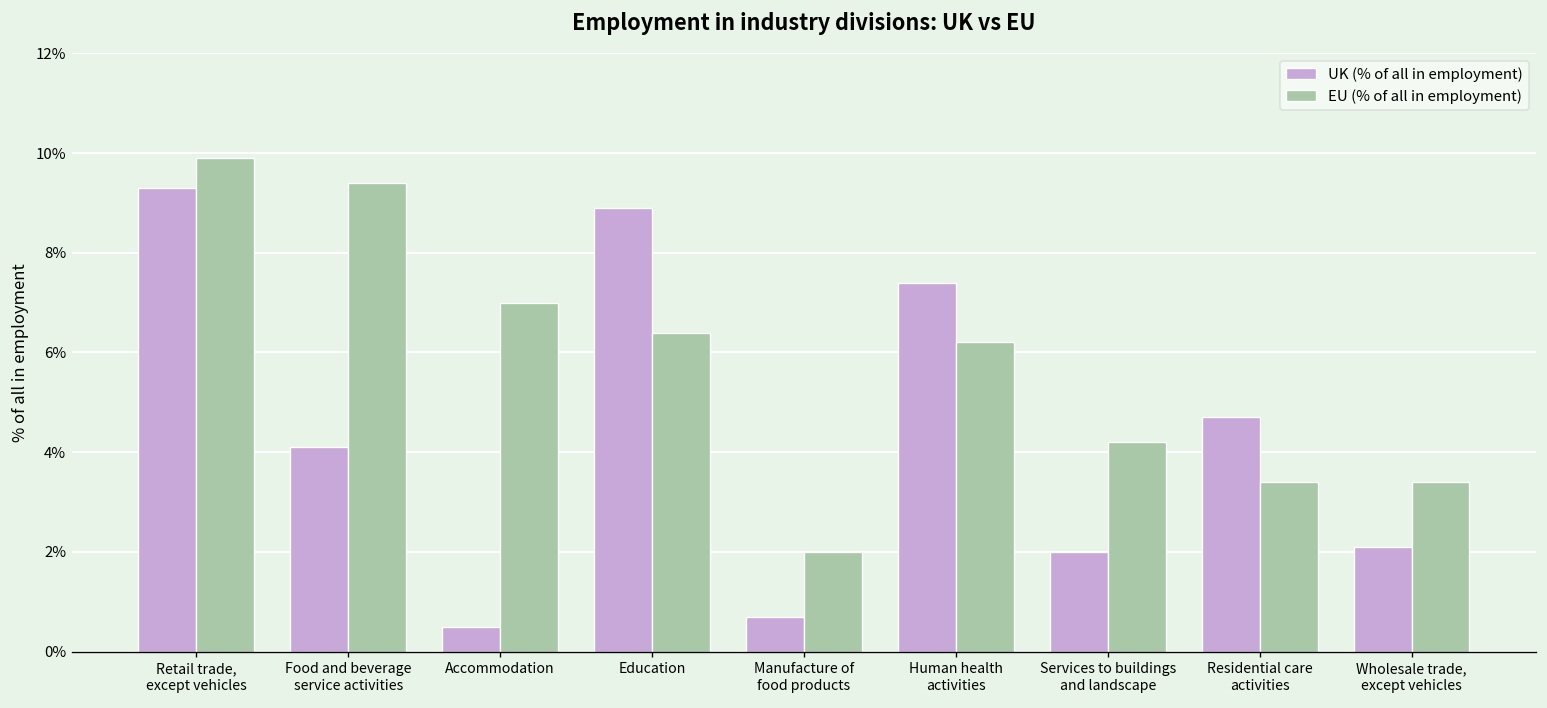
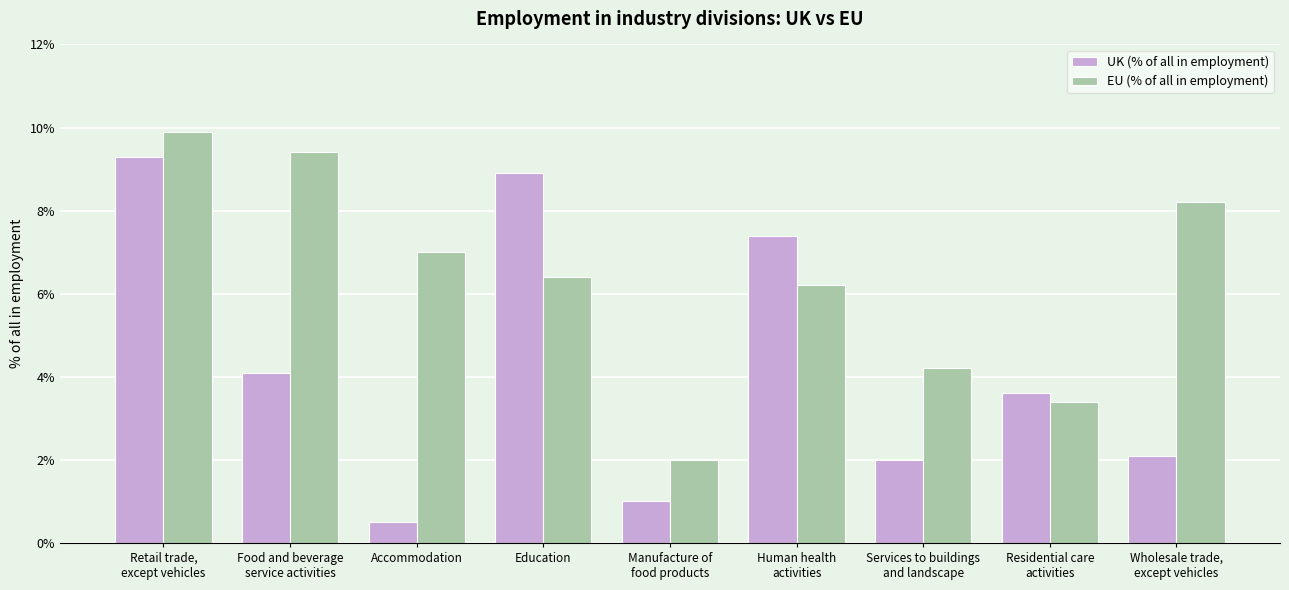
  {
    "UK (% of all in employment)": {
      "Retail trade, except vehicles": "9.3%",
      "Food and beverage service activities": "4.1%",
      "Accommodation": "0.5%",
      "Education": "8.9%",
-     "Manufacture of food products": "0.7%",
+     "Manufacture of food products": "1.0%",
      "Human health activities": "7.4%",
      "Services to buildings and landscape": "2.0%",
-     "Residential care activities": "4.7%",
+     "Residential care activities": "3.6%",
      "Wholesale trade, except vehicles": "2.1%"
    },
    "EU (% of all in employment)": {
      "Retail trade, except vehicles": "9.9%",
      "Food and beverage service activities": "9.4%",
      "Accommodation": "7.0%",
      "Education": "6.4%",
      "Manufacture of food products": "2.0%",
      "Human health activities": "6.2%",
      "Services to buildings and landscape": "4.2%",
      "Residential care activities": "3.4%",
-     "Wholesale trade, except vehicles": "3.4%"
+     "Wholesale trade, except vehicles": "8.2%"
    }
  }
